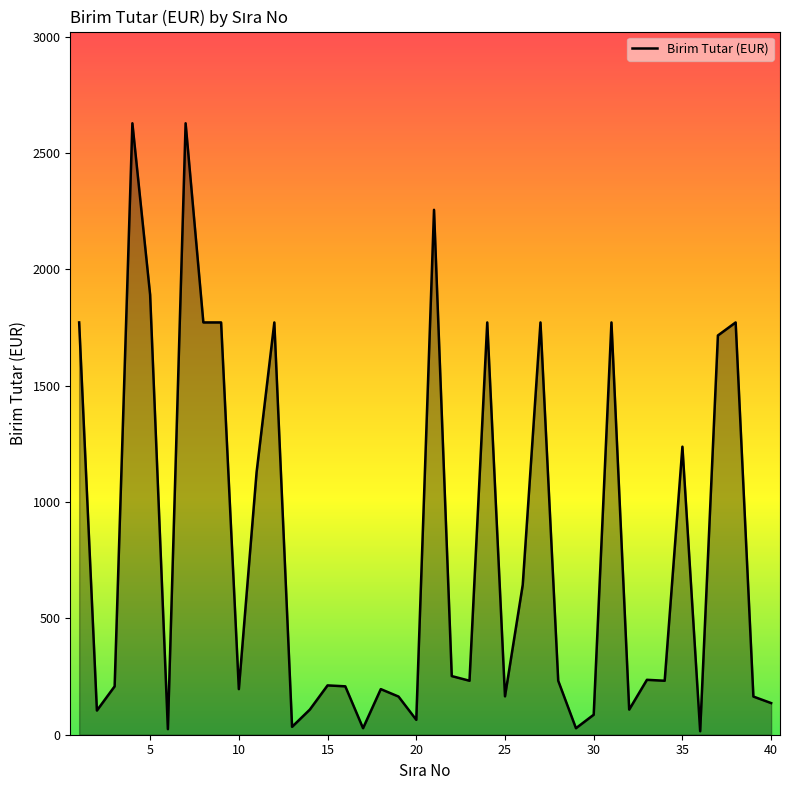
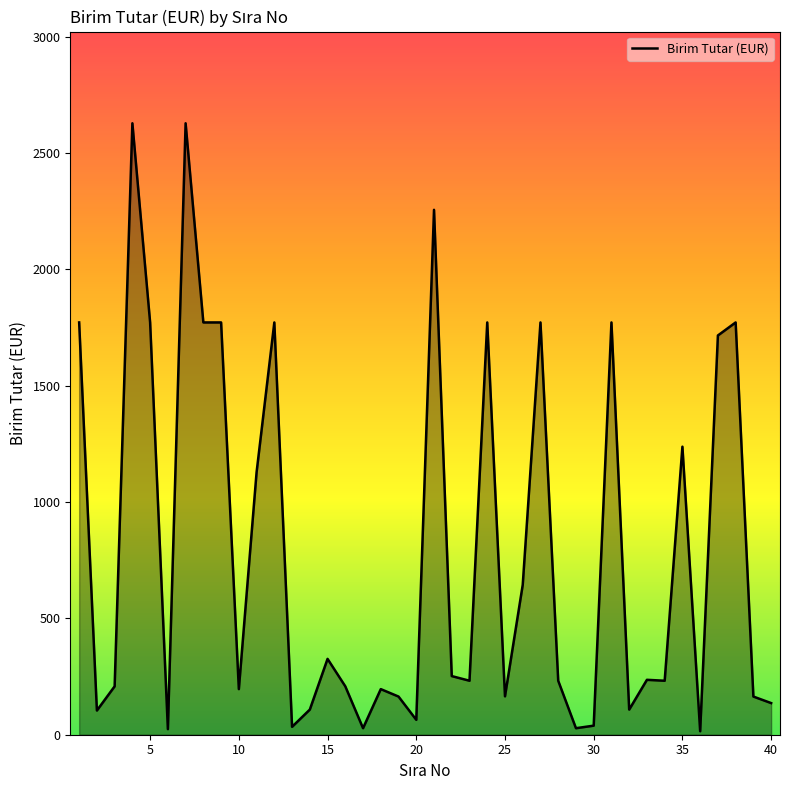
  {
-   "5": 1890,
+   "5": 1770,
    "10": 200,
-   "15": 210,
+   "15": 330,
    "20": 60,
    "25": 170,
-   "30": 90,
+   "30": 40,
    "35": 1240,
    "40": 140
  }
